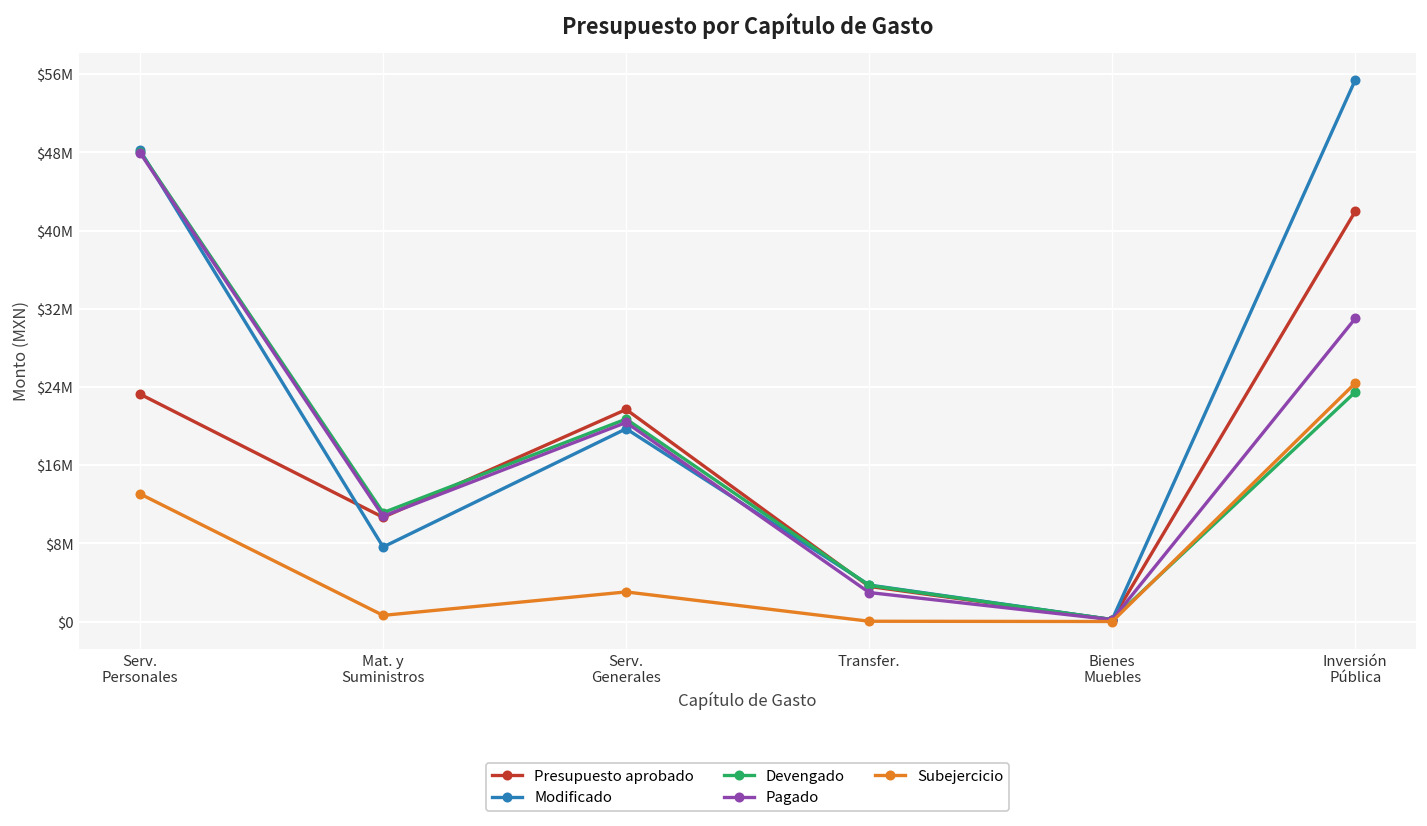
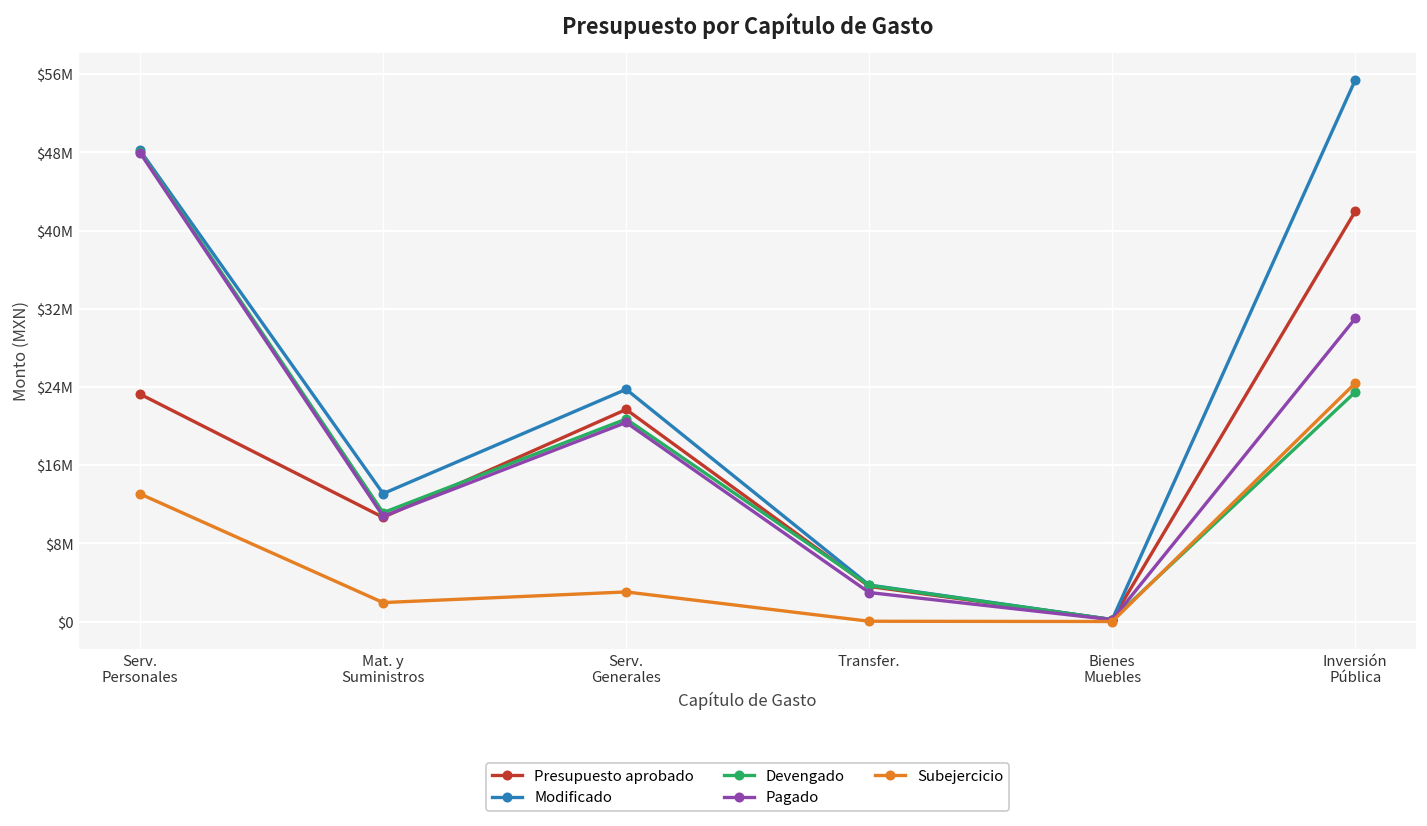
  {
    "Presupuesto aprobado": {
      "Serv. Personales": "$23000000",
      "Serv. Generales": "$22000000",
      "Inversión Pública": "$42000000"
    },
    "Modificado": {
-     "Mat. y Suministros": "$8000000",
-     "Serv. Generales": "$20000000",
+     "Mat. y Suministros": "$13000000",
+     "Serv. Generales": "$24000000",
      "Inversión Pública": "$55000000"
    },
    "Devengado": {
      "Mat. y Suministros": "$11000000",
      "Serv. Generales": "$21000000",
      "Inversión Pública": "$23000000"
    },
    "Pagado": {
      "Serv. Generales": "$20000000",
      "Transfer.": "$3000000",
      "Inversión Pública": "$31000000"
    },
    "Subejercicio": {
      "Serv. Personales": "$13000000",
-     "Mat. y Suministros": "$1000000",
+     "Mat. y Suministros": "$2000000",
      "Serv. Generales": "$3000000",
      "Transfer.": "$0",
      "Inversión Pública": "$24000000"
    }
  }
